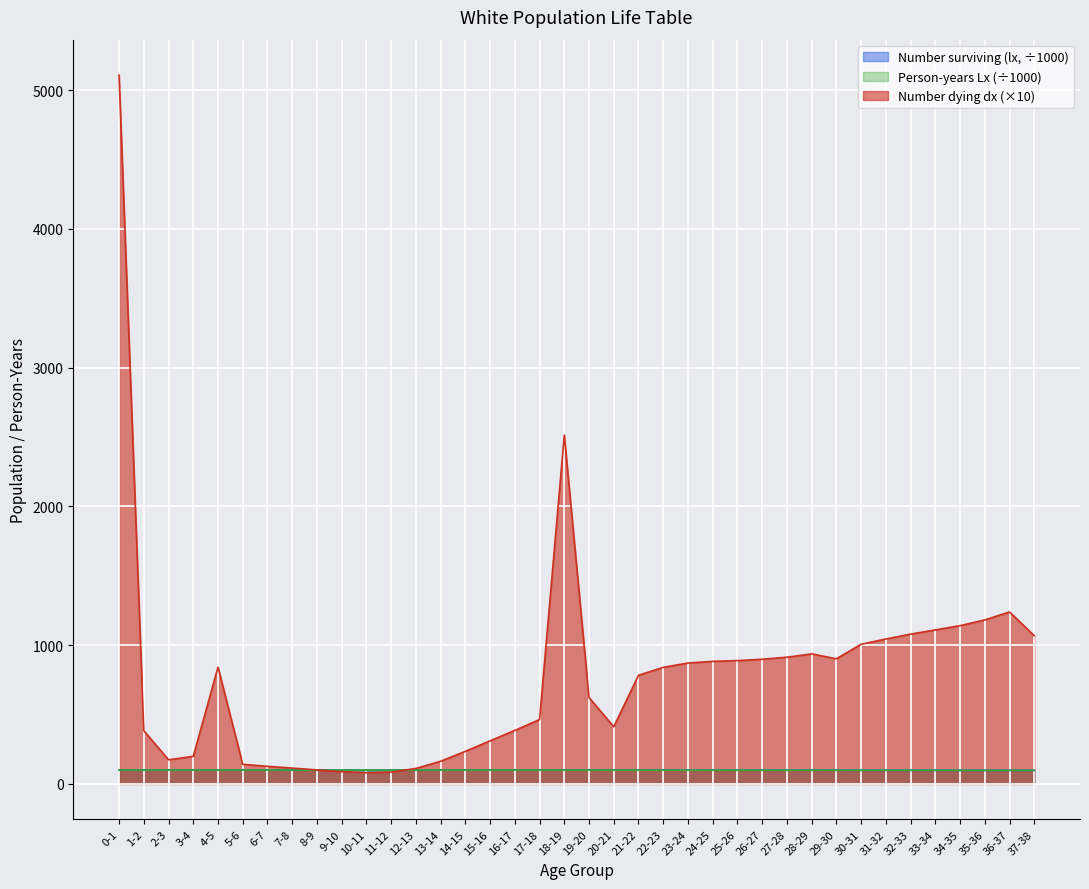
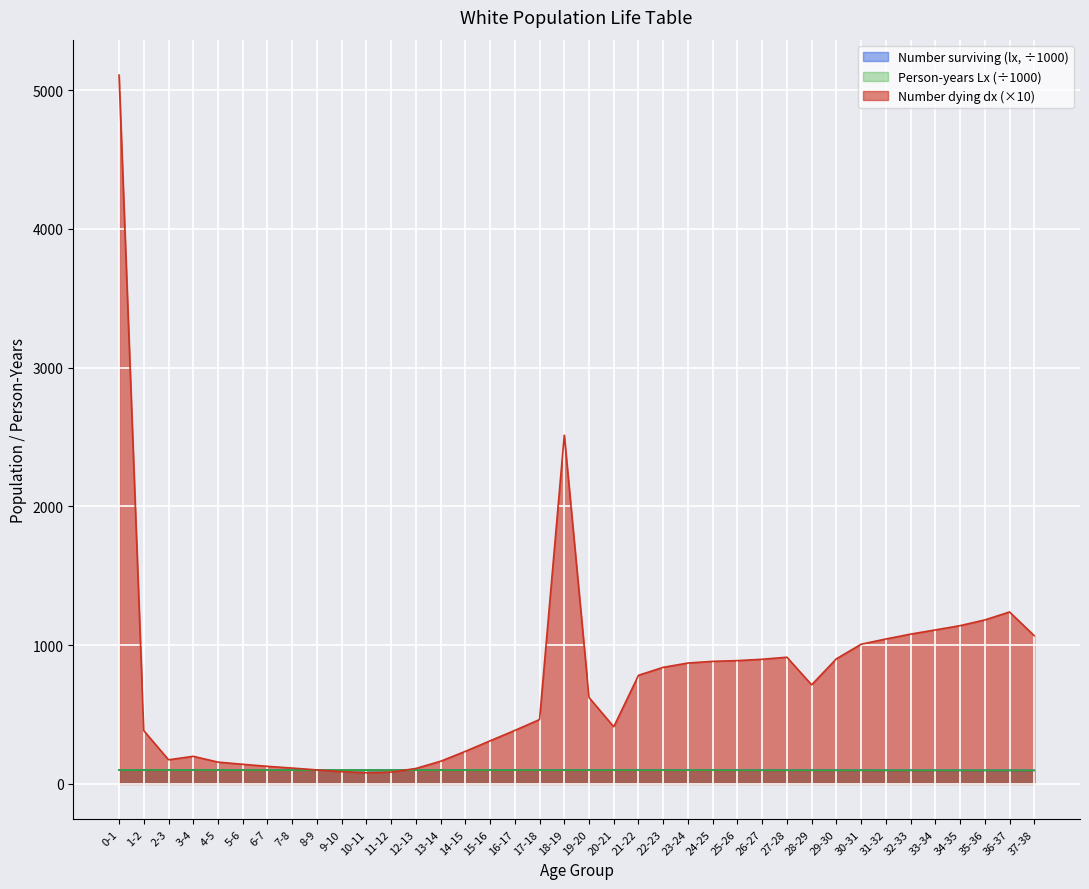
  {
    "Person-years Lx (÷1000)": {
      "0-1": 100,
      "1-2": 100,
      "2-3": 100,
      "3-4": 100,
      "4-5": 100,
      "5-6": 100,
      "6-7": 100,
      "10-11": 100,
      "13-14": 100,
      "14-15": 100,
      "15-16": 100,
      "16-17": 100,
      "17-18": 100,
      "18-19": 100,
      "19-20": 100,
      "20-21": 100,
      "21-22": 100,
      "22-23": 100,
      "23-24": 100,
      "24-25": 100,
      "25-26": 100,
      "26-27": 100,
      "27-28": 100,
      "28-29": 100,
      "29-30": 100,
      "30-31": 100,
      "31-32": 100,
      "32-33": 100,
      "33-34": 100,
      "34-35": 100,
      "35-36": 100,
      "36-37": 100,
      "37-38": 100
    },
    "Number dying dx (×10)": {
      "0-1": 5110,
      "1-2": 380,
      "2-3": 170,
      "3-4": 200,
-     "4-5": 840,
+     "4-5": 160,
      "5-6": 140,
      "6-7": 130,
      "10-11": 80,
      "13-14": 160,
      "14-15": 230,
      "15-16": 310,
      "16-17": 390,
      "17-18": 460,
      "18-19": 2510,
      "19-20": 620,
      "20-21": 410,
      "21-22": 780,
      "22-23": 840,
      "23-24": 870,
      "24-25": 880,
      "25-26": 890,
      "26-27": 900,
      "27-28": 910,
-     "28-29": 940,
+     "28-29": 710,
      "29-30": 900,
      "30-31": 1010,
      "31-32": 1040,
      "32-33": 1080,
      "33-34": 1110,
      "34-35": 1140,
      "35-36": 1180,
      "36-37": 1240,
      "37-38": 1070
    }
  }
